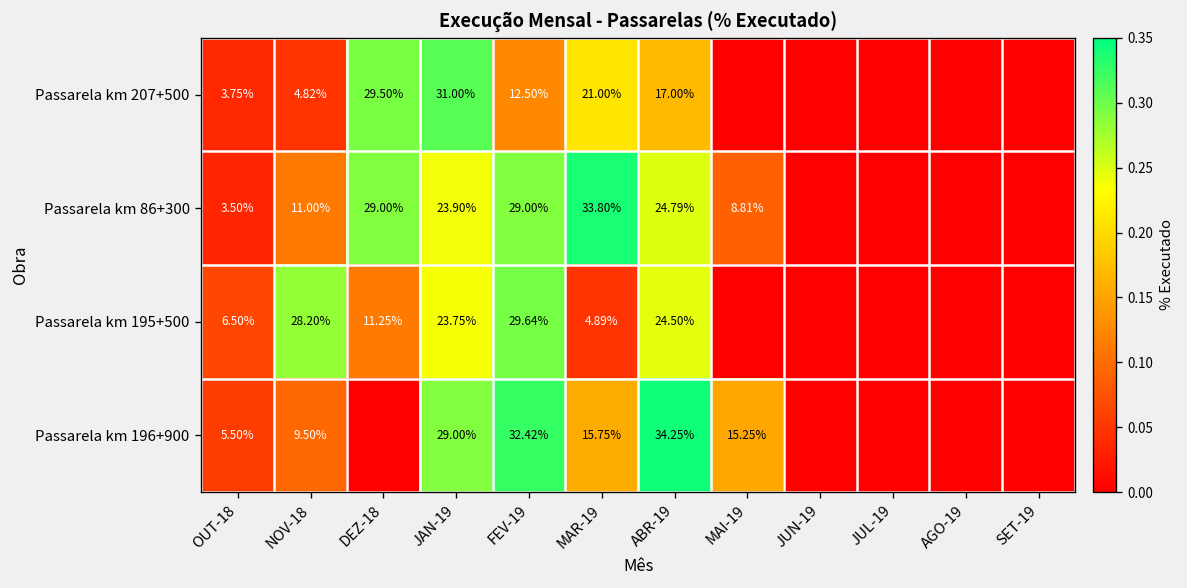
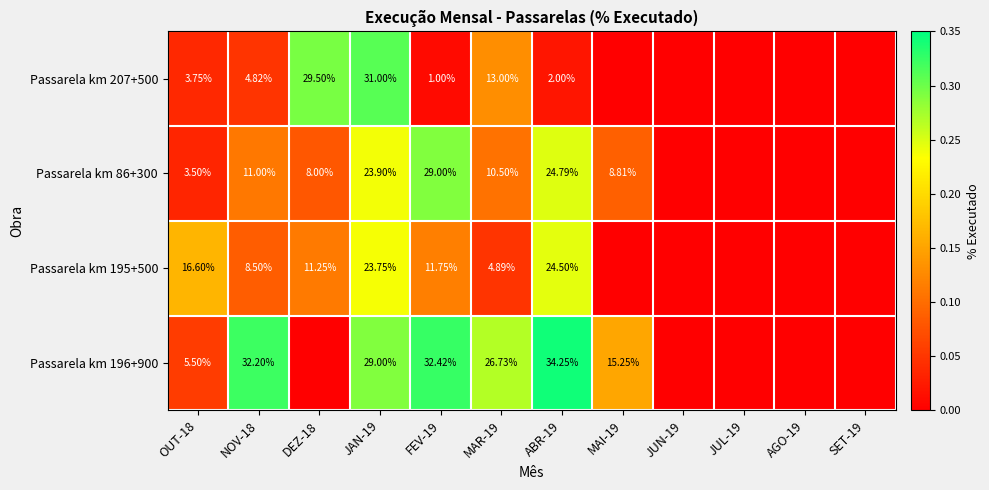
  {
    "Passarela km 207+500": {
      "OUT-18": "3.75%",
      "NOV-18": "4.82%",
      "DEZ-18": "29.50%",
      "JAN-19": "31.00%",
-     "FEV-19": "12.50%",
-     "MAR-19": "21.00%",
-     "ABR-19": "17.00%"
+     "FEV-19": "1.00%",
+     "MAR-19": "13.00%",
+     "ABR-19": "2.00%"
    },
    "Passarela km 86+300": {
      "OUT-18": "3.50%",
      "NOV-18": "11.00%",
-     "DEZ-18": "29.00%",
+     "DEZ-18": "8.00%",
      "JAN-19": "23.90%",
      "FEV-19": "29.00%",
-     "MAR-19": "33.80%",
+     "MAR-19": "10.50%",
      "ABR-19": "24.79%",
      "MAI-19": "8.81%"
    },
    "Passarela km 195+500": {
-     "OUT-18": "6.50%",
-     "NOV-18": "28.20%",
+     "OUT-18": "16.60%",
+     "NOV-18": "8.50%",
      "DEZ-18": "11.25%",
      "JAN-19": "23.75%",
-     "FEV-19": "29.64%",
+     "FEV-19": "11.75%",
      "MAR-19": "4.89%",
      "ABR-19": "24.50%"
    },
    "Passarela km 196+900": {
      "OUT-18": "5.50%",
-     "NOV-18": "9.50%",
+     "NOV-18": "32.20%",
      "JAN-19": "29.00%",
      "FEV-19": "32.42%",
-     "MAR-19": "15.75%",
+     "MAR-19": "26.73%",
      "ABR-19": "34.25%",
      "MAI-19": "15.25%"
    }
  }
